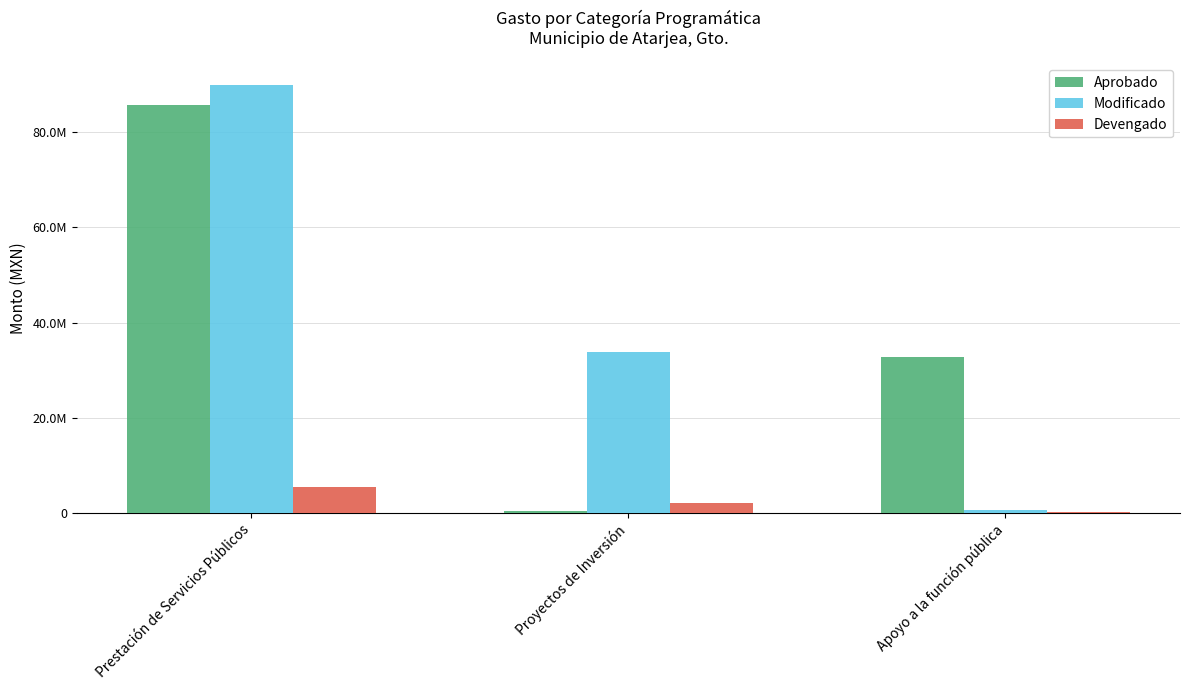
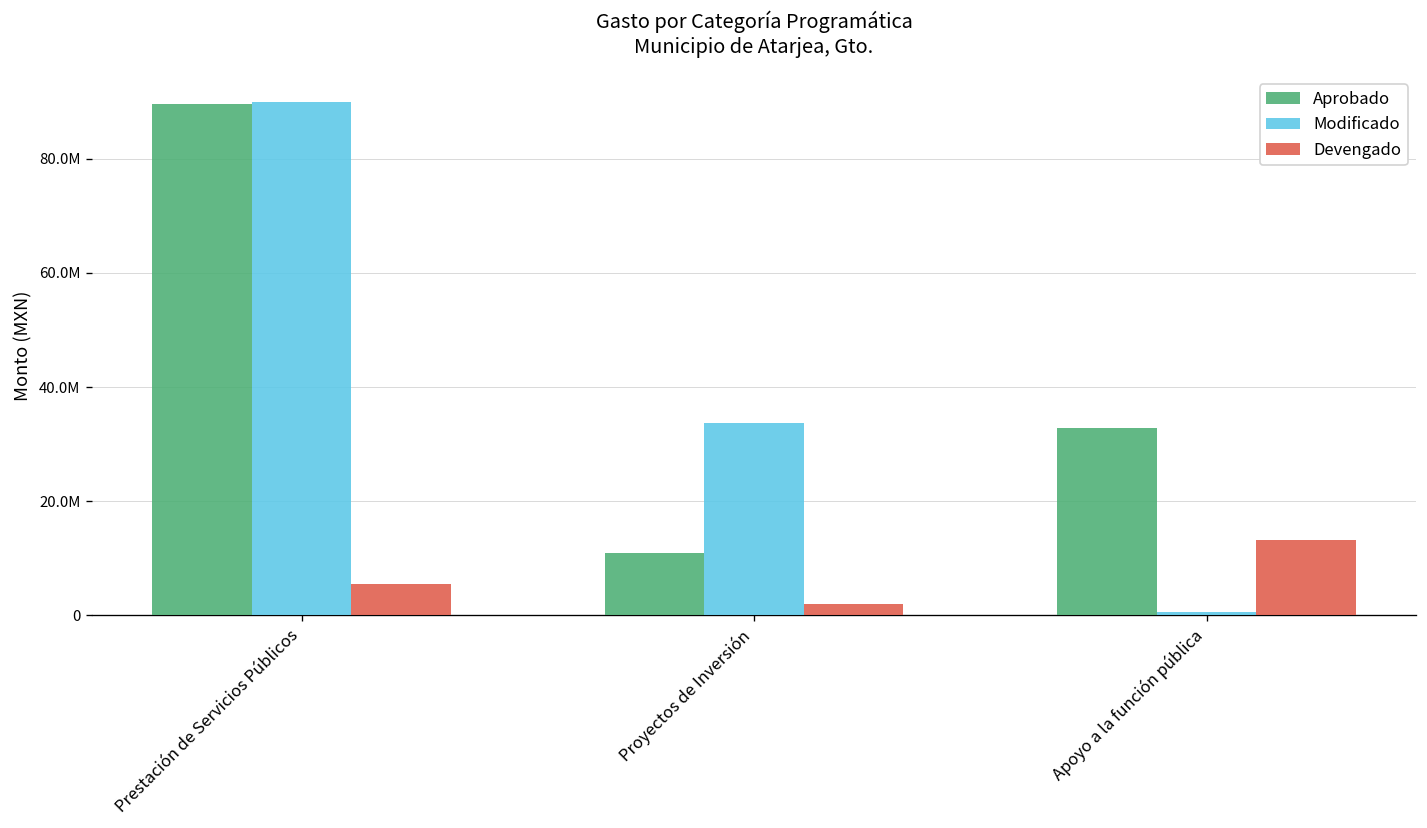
  {
    "Aprobado": {
-     "Prestación de Servicios Públicos": 86000000,
-     "Proyectos de Inversión": 0,
+     "Prestación de Servicios Públicos": 90000000,
+     "Proyectos de Inversión": 11000000,
      "Apoyo a la función pública": 33000000
    },
    "Modificado": {
      "Prestación de Servicios Públicos": 90000000,
      "Proyectos de Inversión": 34000000
    },
    "Devengado": {
      "Prestación de Servicios Públicos": 5000000,
      "Proyectos de Inversión": 2000000,
-     "Apoyo a la función pública": 0
+     "Apoyo a la función pública": 13000000
    }
  }
